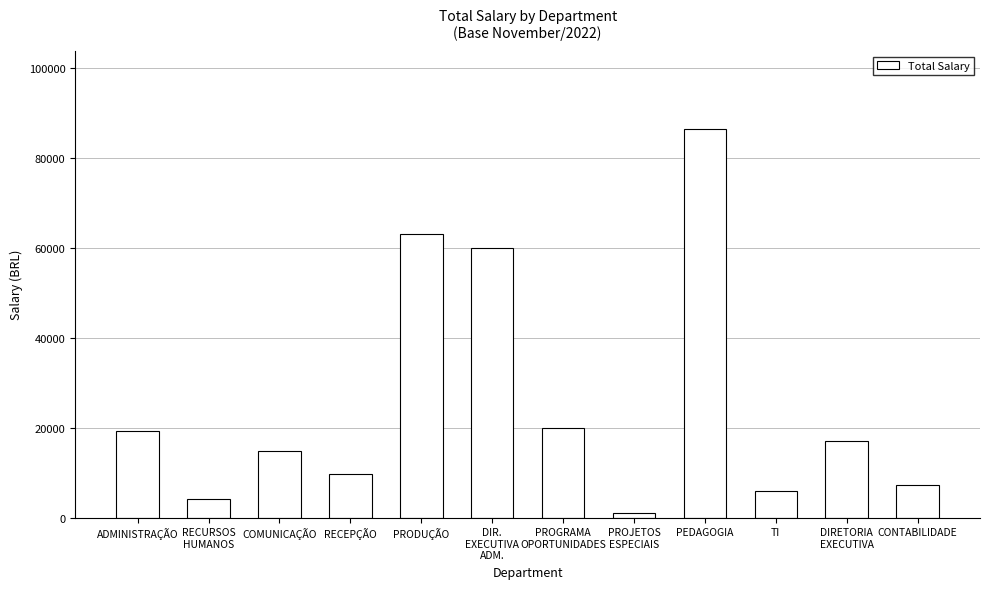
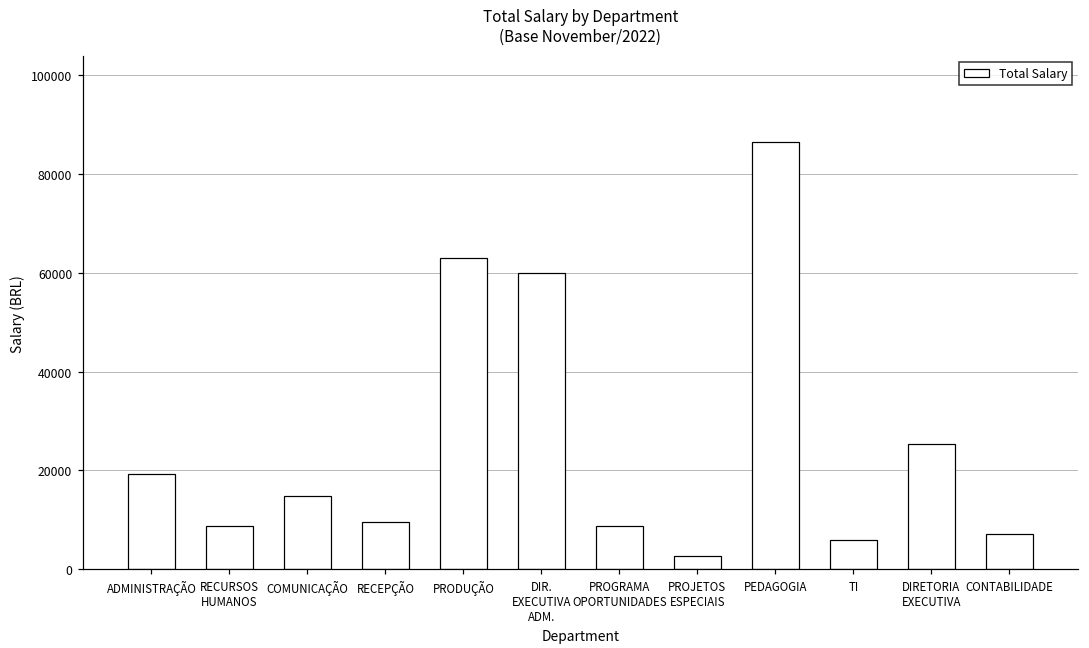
  {
    "ADMINISTRAÇÃO": 19000,
-   "RECURSOS HUMANOS": 4000,
+   "RECURSOS HUMANOS": 9000,
    "COMUNICAÇÃO": 15000,
    "RECEPÇÃO": 10000,
    "PRODUÇÃO": 63000,
    "DIR. EXECUTIVA ADM.": 60000,
-   "PROGRAMA OPORTUNIDADES": 20000,
-   "PROJETOS ESPECIAIS": 1000,
+   "PROGRAMA OPORTUNIDADES": 9000,
+   "PROJETOS ESPECIAIS": 3000,
    "PEDAGOGIA": 86000,
    "TI": 6000,
-   "DIRETORIA EXECUTIVA": 17000,
+   "DIRETORIA EXECUTIVA": 25000,
    "CONTABILIDADE": 7000
  }
